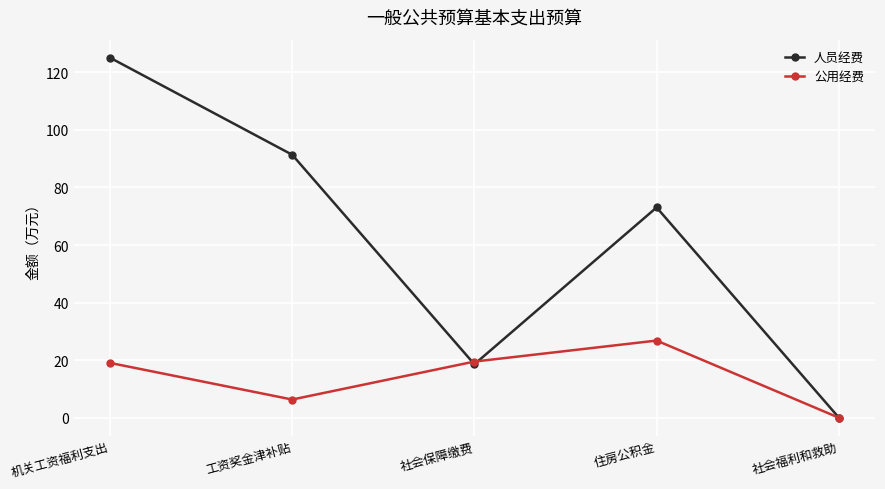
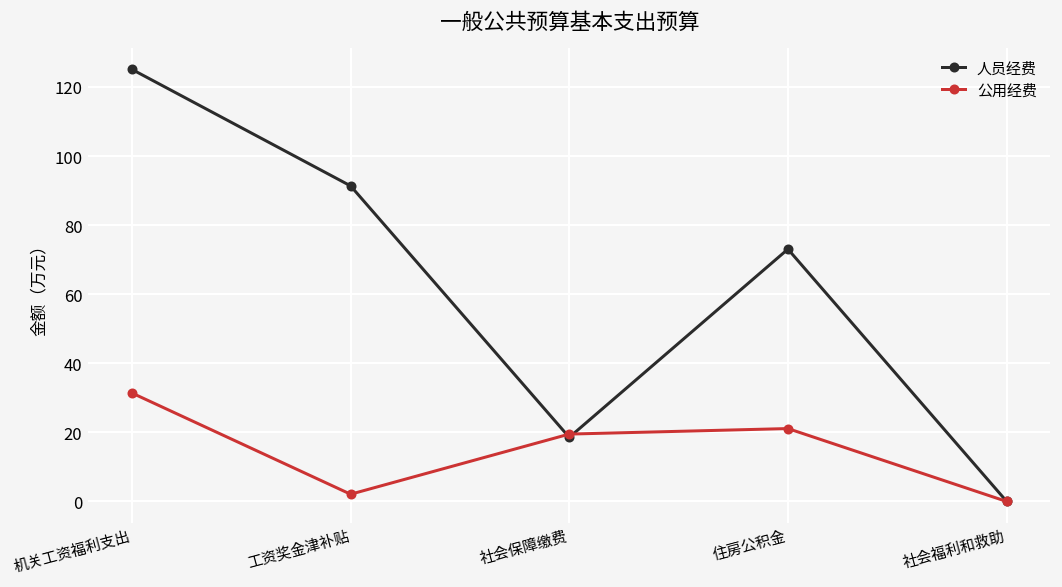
  {
    "人员经费": {
      "机关工资福利支出": 125,
      "工资奖金津补贴": 91,
      "社会保障缴费": 19,
      "住房公积金": 73
    },
    "公用经费": {
-     "机关工资福利支出": 19,
-     "工资奖金津补贴": 6,
+     "机关工资福利支出": 31,
+     "工资奖金津补贴": 2,
      "社会保障缴费": 20,
-     "住房公积金": 27
+     "住房公积金": 21
    }
  }
